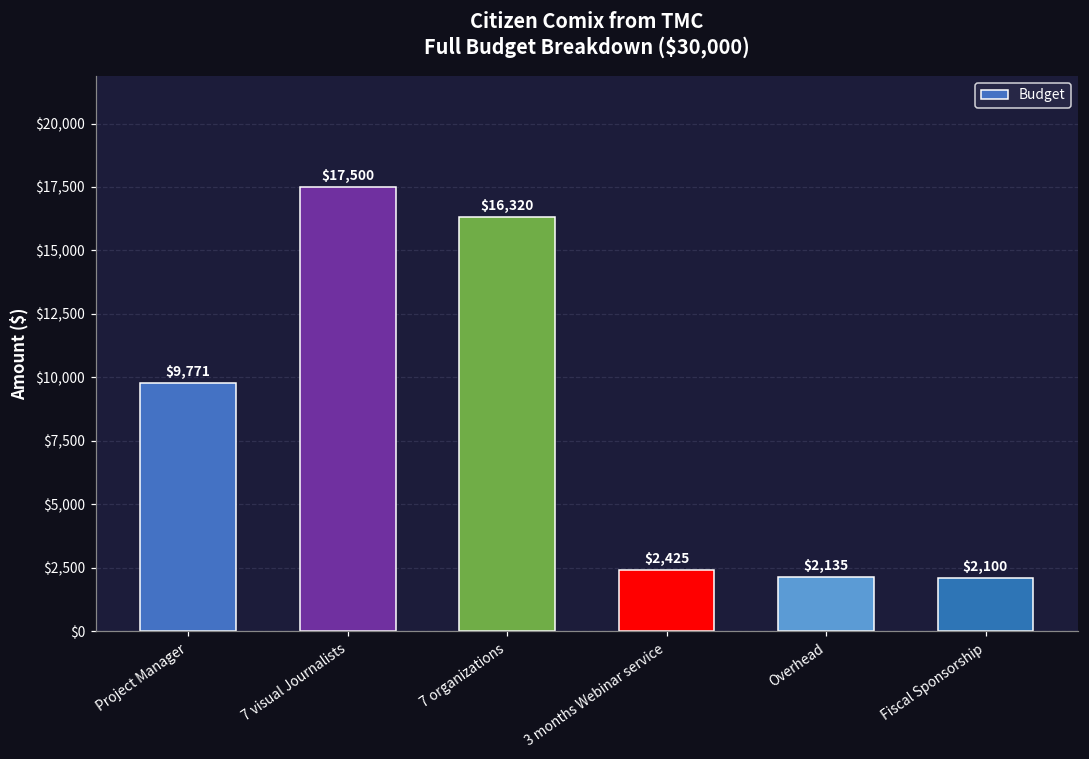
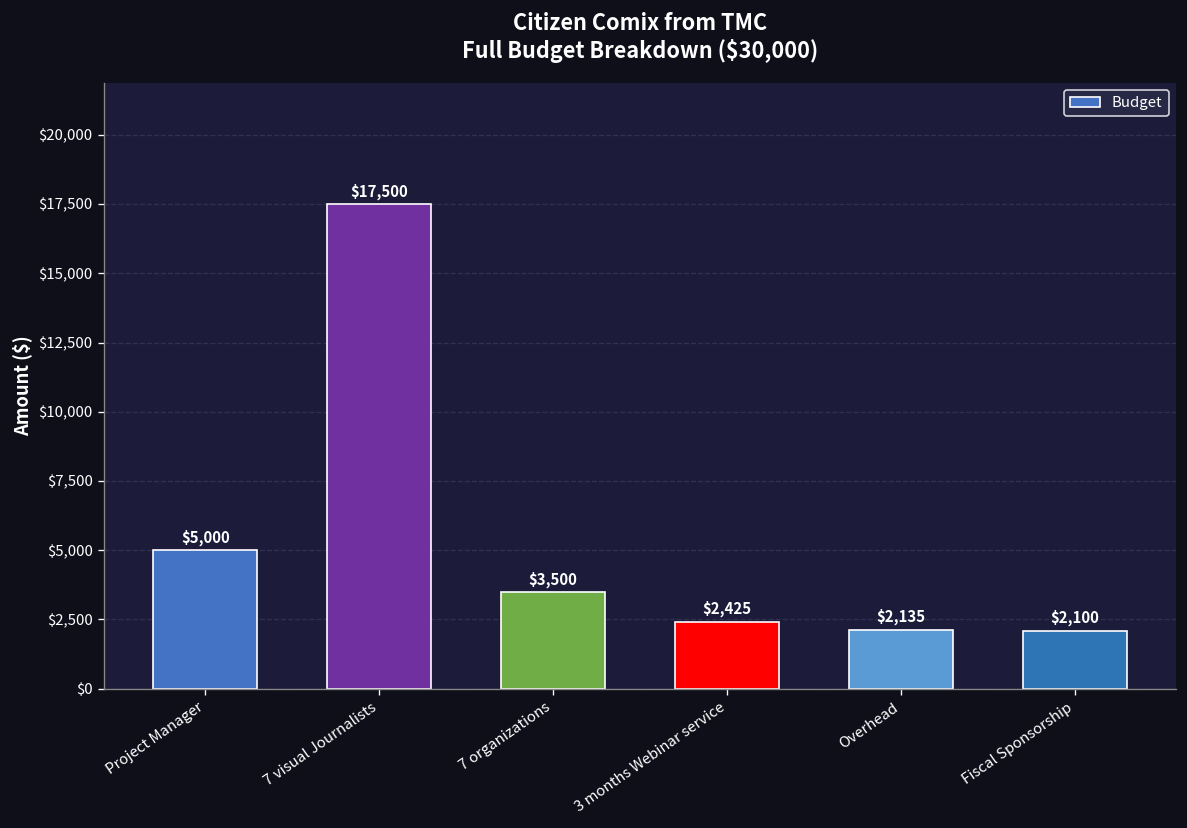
  {
-   "Project Manager": "$9,771",
+   "Project Manager": "$5,000",
    "7 visual Journalists": "$17,500",
-   "7 organizations": "$16,320",
+   "7 organizations": "$3,500",
    "3 months Webinar service": "$2,425",
    "Overhead": "$2,135",
    "Fiscal Sponsorship": "$2,100"
  }
